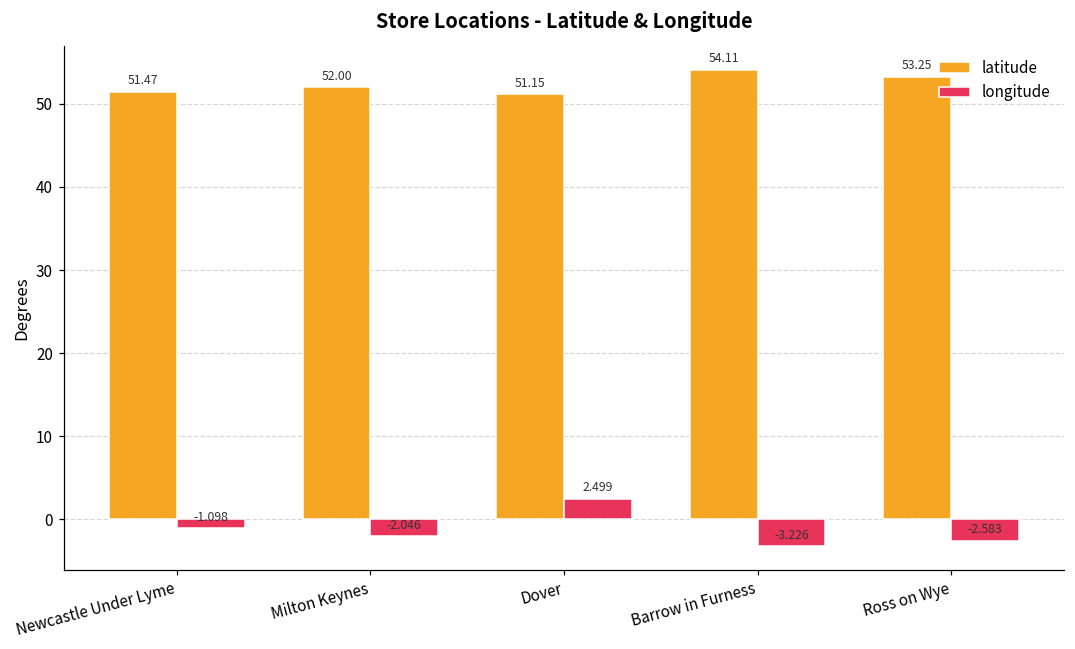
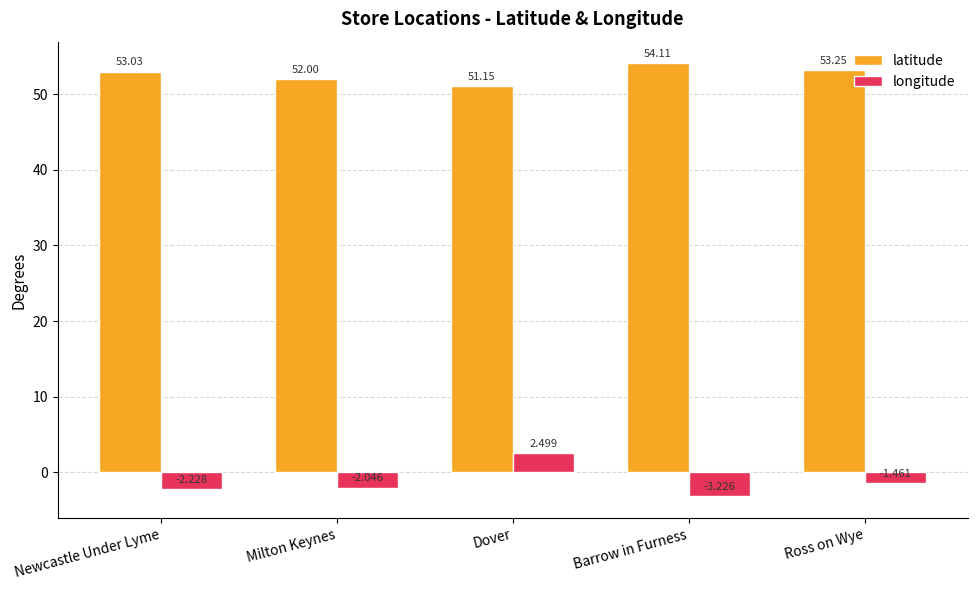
  {
    "latitude": {
-     "Newcastle Under Lyme": 51.47,
+     "Newcastle Under Lyme": 53.03,
      "Milton Keynes": 52.00,
      "Dover": 51.15,
      "Barrow in Furness": 54.11,
      "Ross on Wye": 53.25
    },
    "longitude": {
-     "Newcastle Under Lyme": -1.098,
+     "Newcastle Under Lyme": -2.228,
      "Milton Keynes": -2.046,
      "Dover": 2.499,
      "Barrow in Furness": -3.226,
-     "Ross on Wye": -2.583
+     "Ross on Wye": -1.461
    }
  }
